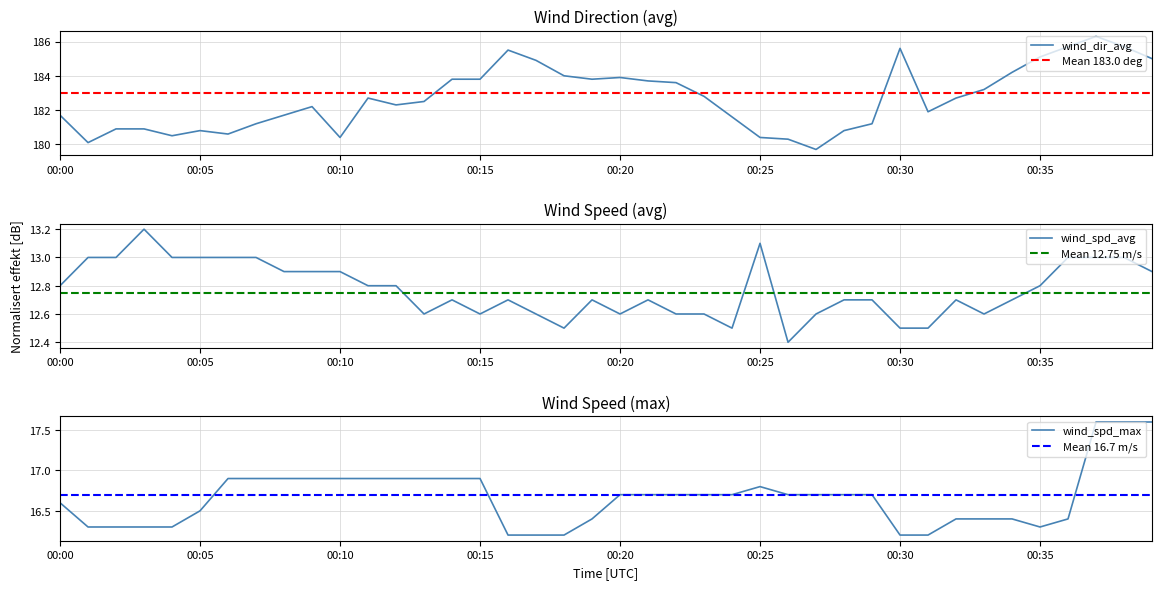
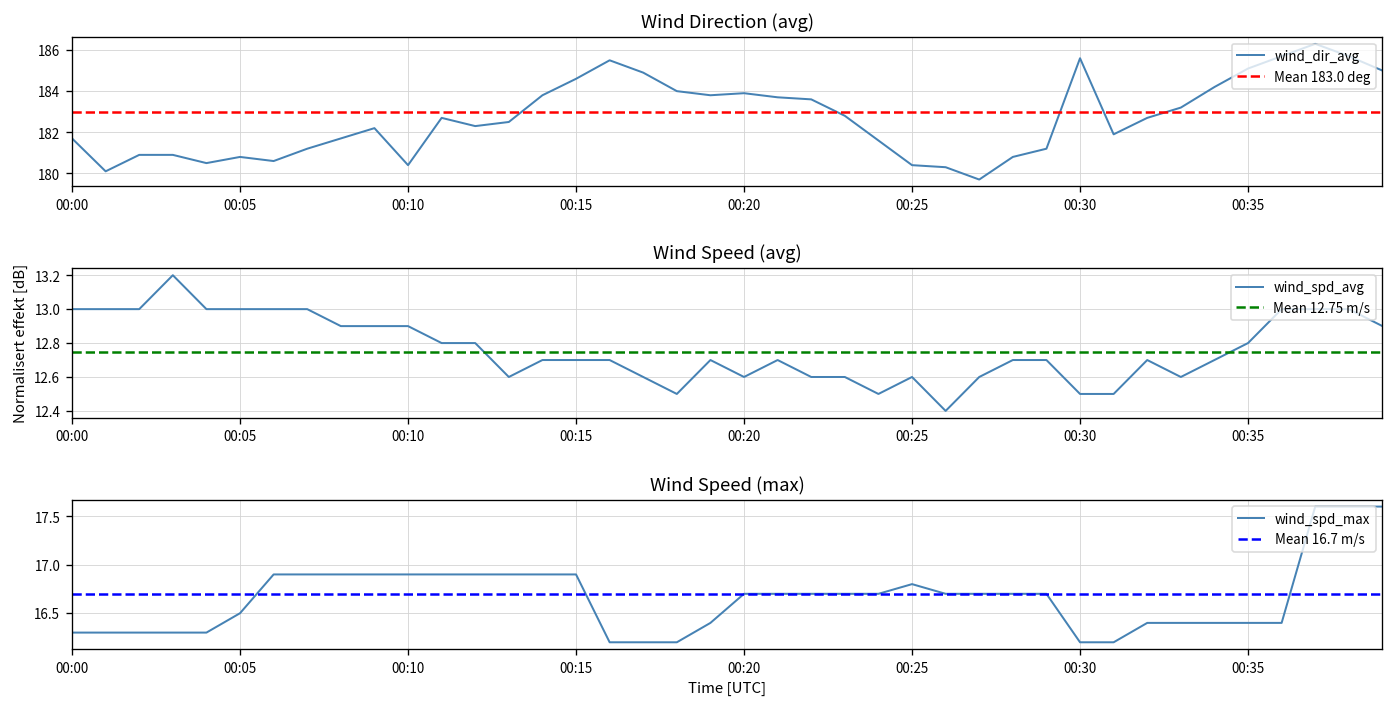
  {
    "Wind Direction (avg)": {
      "00:00": 181.7,
      "00:05": 180.8,
      "00:10": 180.4,
-     "00:15": 183.8,
+     "00:15": 184.6,
      "00:20": 183.9,
      "00:25": 180.4,
      "00:30": 185.6
    },
    "Wind Speed (avg)": {
-     "00:00": 12.8,
+     "00:00": 13.0,
      "00:05": 13.0,
      "00:10": 12.9,
-     "00:15": 12.6,
+     "00:15": 12.7,
      "00:20": 12.6,
-     "00:25": 13.1,
+     "00:25": 12.6,
      "00:30": 12.5,
      "00:35": 12.8
    },
    "Wind Speed (max)": {
-     "00:00": 16.6,
+     "00:00": 16.3,
      "00:05": 16.5,
      "00:10": 16.9,
      "00:15": 16.9,
      "00:20": 16.7,
      "00:25": 16.8,
      "00:30": 16.2,
-     "00:35": 16.3
+     "00:35": 16.4
    }
  }
